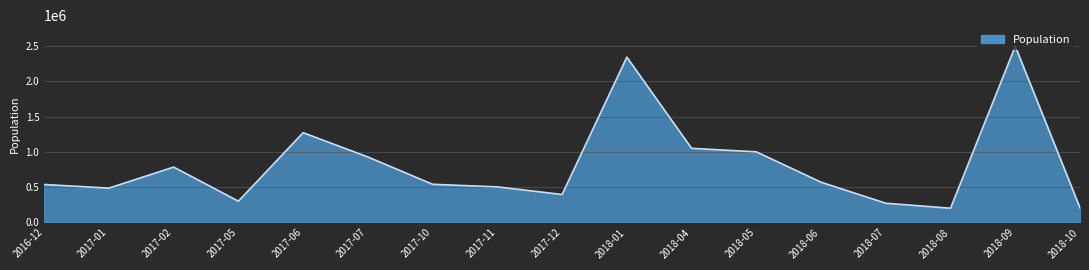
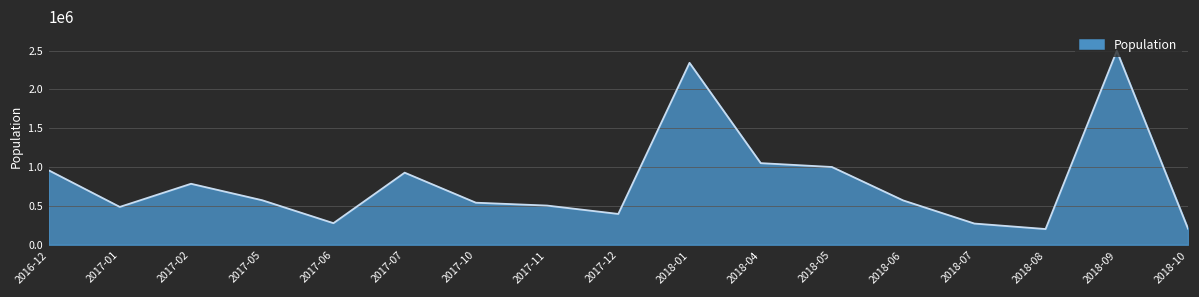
  {
-   "2016-12": 500000,
+   "2016-12": 1000000,
    "2017-01": 500000,
    "2017-02": 800000,
-   "2017-05": 300000,
-   "2017-06": 1300000,
+   "2017-05": 600000,
+   "2017-06": 300000,
    "2017-07": 900000,
    "2017-10": 500000,
    "2017-11": 500000,
    "2017-12": 400000,
    "2018-01": 2300000,
    "2018-04": 1100000,
    "2018-05": 1000000,
    "2018-06": 600000,
    "2018-07": 300000,
    "2018-08": 200000,
    "2018-10": 200000
  }
